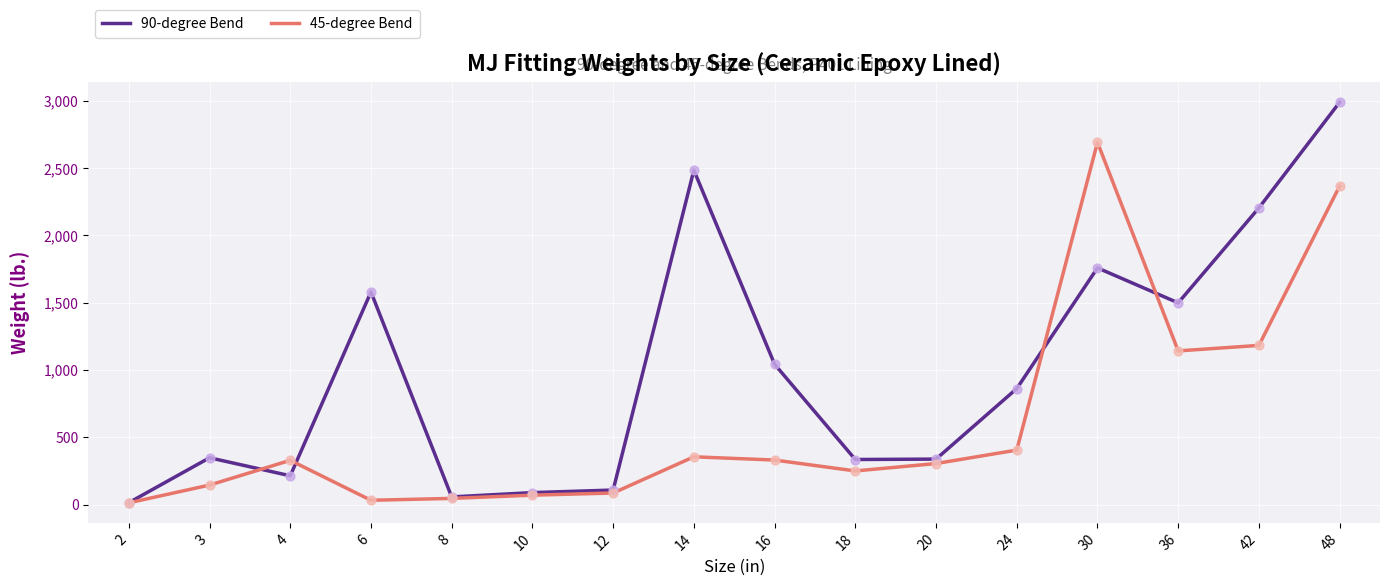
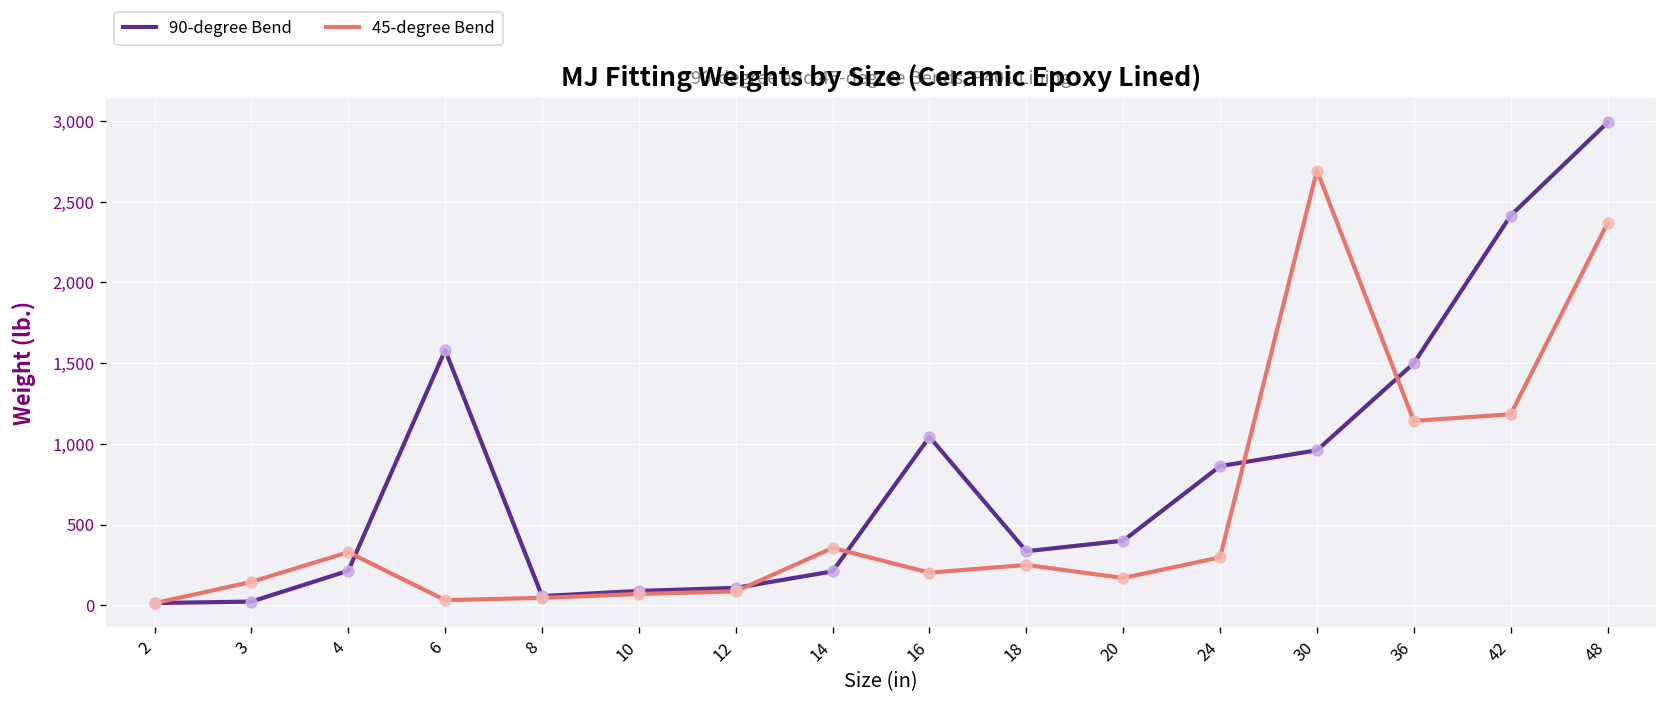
  {
    "90-degree Bend": {
-     "3": "350",
+     "3": "20",
      "4": "210",
      "6": "1,580",
      "12": "110",
-     "14": "2,490",
+     "14": "210",
      "16": "1,040",
      "18": "340",
-     "20": "340",
+     "20": "400",
      "24": "860",
-     "30": "1,760",
+     "30": "960",
      "36": "1,500",
-     "42": "2,210",
+     "42": "2,410",
      "48": "2,990"
    },
    "45-degree Bend": {
      "3": "150",
      "4": "330",
      "6": "30",
      "12": "90",
      "14": "360",
-     "16": "330",
+     "16": "200",
      "18": "250",
-     "20": "310",
-     "24": "410",
+     "20": "170",
+     "24": "300",
      "30": "2,690",
      "36": "1,140",
      "42": "1,180",
      "48": "2,370"
    }
  }
